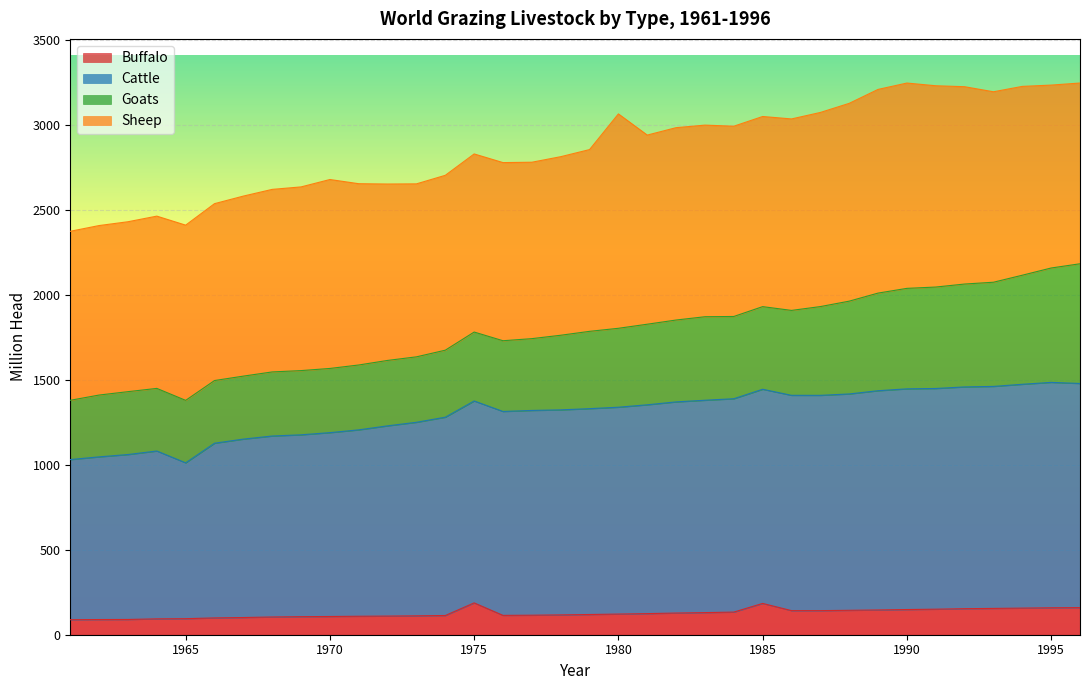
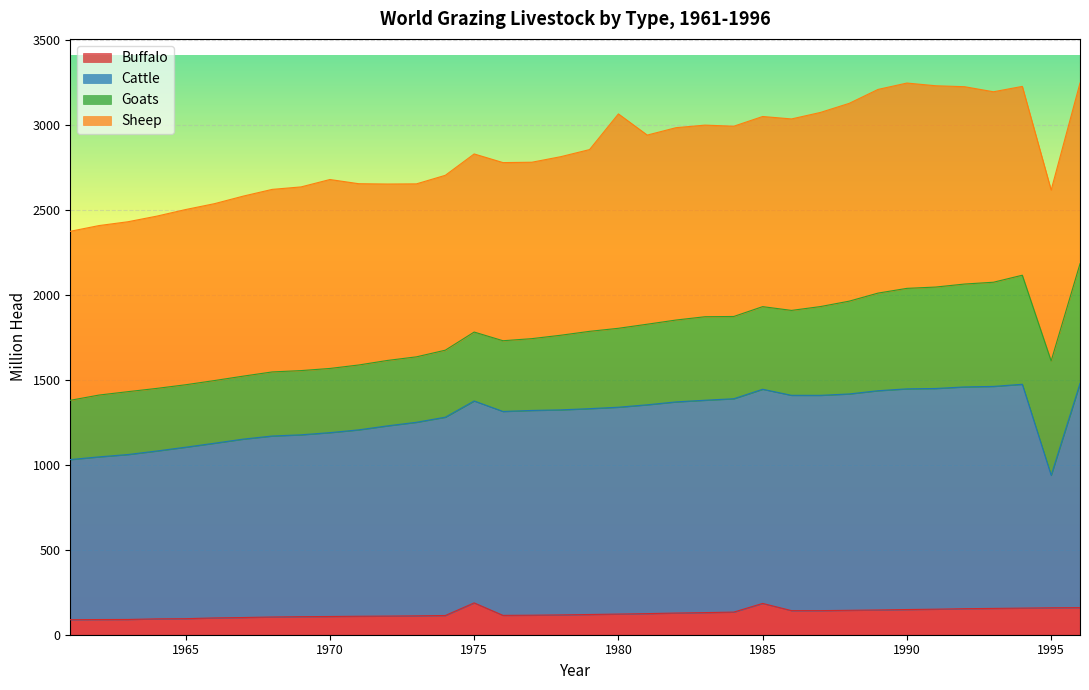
  {
    "Buffalo": {
      "1965": 90,
      "1970": 110,
      "1975": 190,
      "1980": 120,
      "1985": 180,
      "1990": 150,
      "1995": 160
    },
    "Cattle": {
-     "1965": 920,
+     "1965": 1010,
      "1970": 1080,
      "1975": 1190,
      "1980": 1220,
      "1985": 1260,
      "1990": 1300,
-     "1995": 1330
+     "1995": 780
    },
    "Goats": {
      "1965": 370,
      "1970": 380,
      "1975": 410,
      "1980": 460,
      "1985": 490,
      "1990": 590,
      "1995": 670
    },
    "Sheep": {
      "1965": 1030,
      "1970": 1110,
      "1975": 1050,
      "1980": 1260,
      "1985": 1120,
      "1990": 1210,
-     "1995": 1080
+     "1995": 1010
    }
  }
